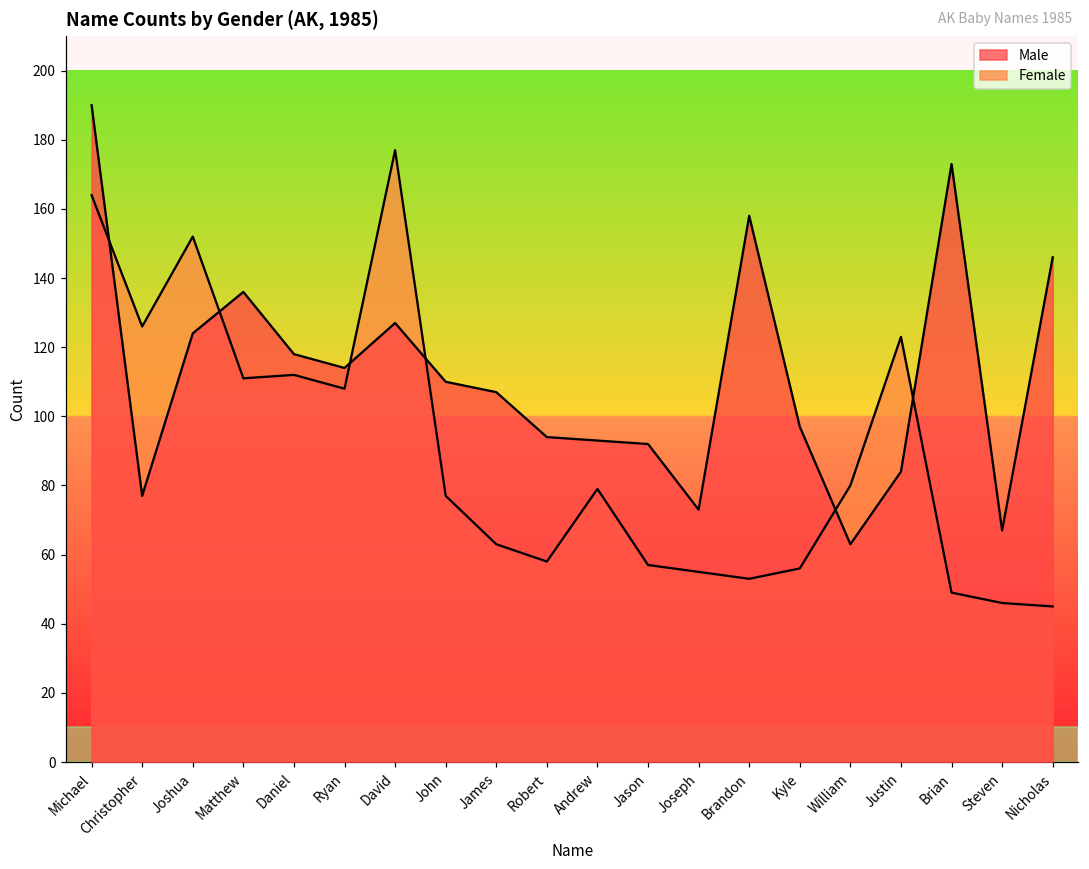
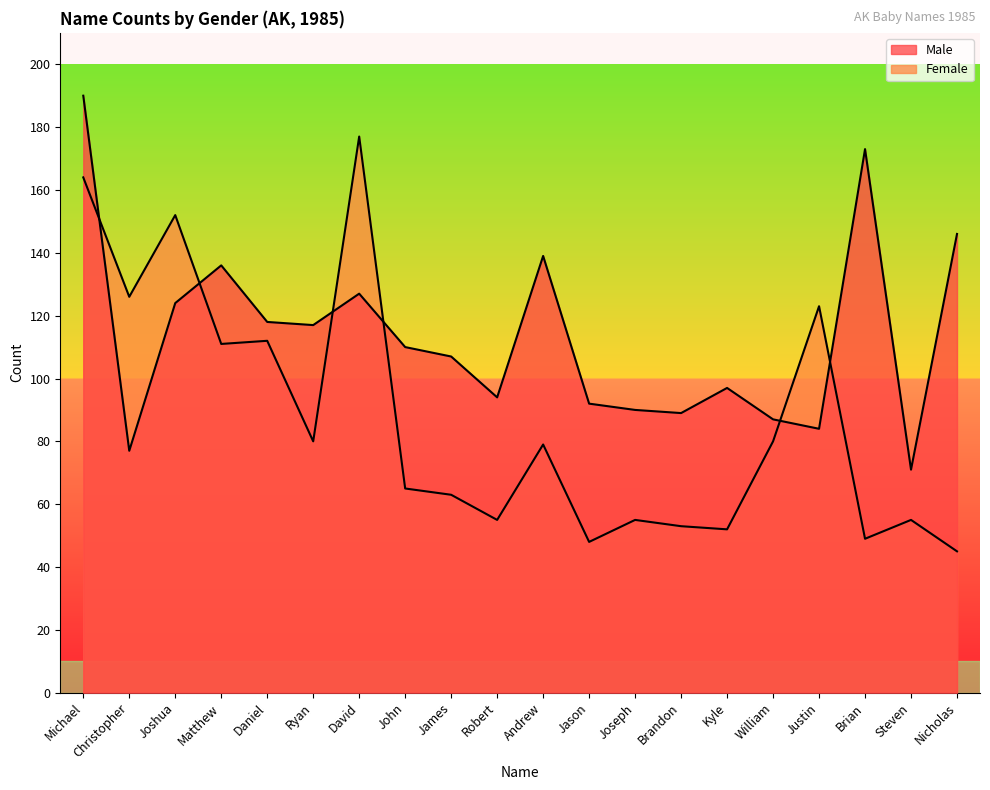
  {
    "Male": {
      "Michael": 190,
      "Christopher": 77,
      "Joshua": 124,
      "Matthew": 136,
      "Daniel": 118,
-     "Ryan": 114,
+     "Ryan": 117,
      "David": 127,
      "John": 110,
      "James": 107,
      "Robert": 94,
-     "Andrew": 93,
+     "Andrew": 139,
      "Jason": 92,
-     "Joseph": 73,
-     "Brandon": 158,
+     "Joseph": 90,
+     "Brandon": 89,
      "Kyle": 97,
-     "William": 63,
+     "William": 87,
      "Justin": 84,
      "Brian": 173,
-     "Steven": 67,
+     "Steven": 71,
      "Nicholas": 146
    },
    "Female": {
      "Michael": 164,
      "Christopher": 126,
      "Joshua": 152,
      "Matthew": 111,
      "Daniel": 112,
-     "Ryan": 108,
+     "Ryan": 80,
      "David": 177,
-     "John": 77,
+     "John": 65,
      "James": 63,
-     "Robert": 58,
+     "Robert": 55,
      "Andrew": 79,
-     "Jason": 57,
+     "Jason": 48,
      "Joseph": 55,
      "Brandon": 53,
-     "Kyle": 56,
+     "Kyle": 52,
      "William": 80,
      "Justin": 123,
      "Brian": 49,
-     "Steven": 46,
+     "Steven": 55,
      "Nicholas": 45
    }
  }
